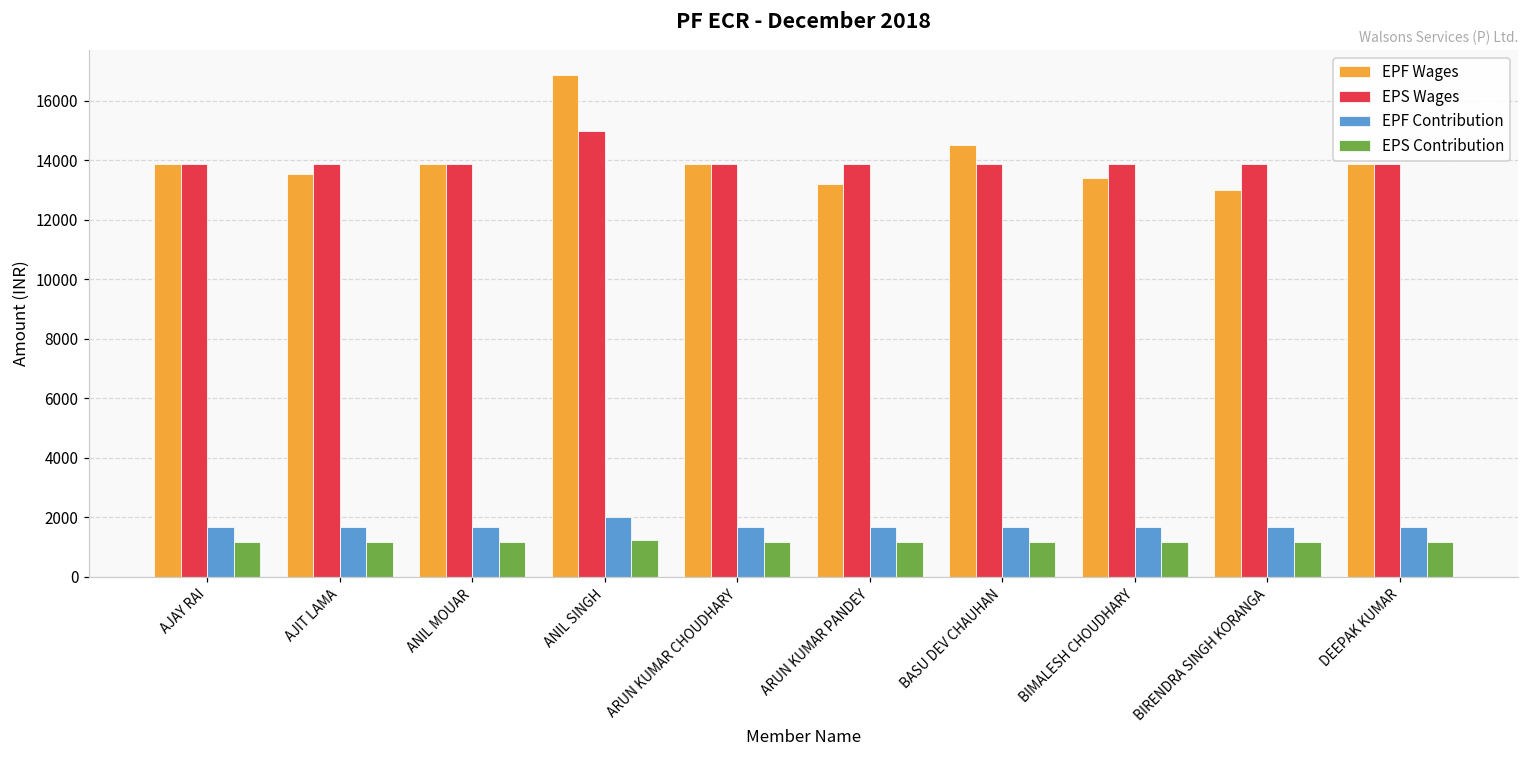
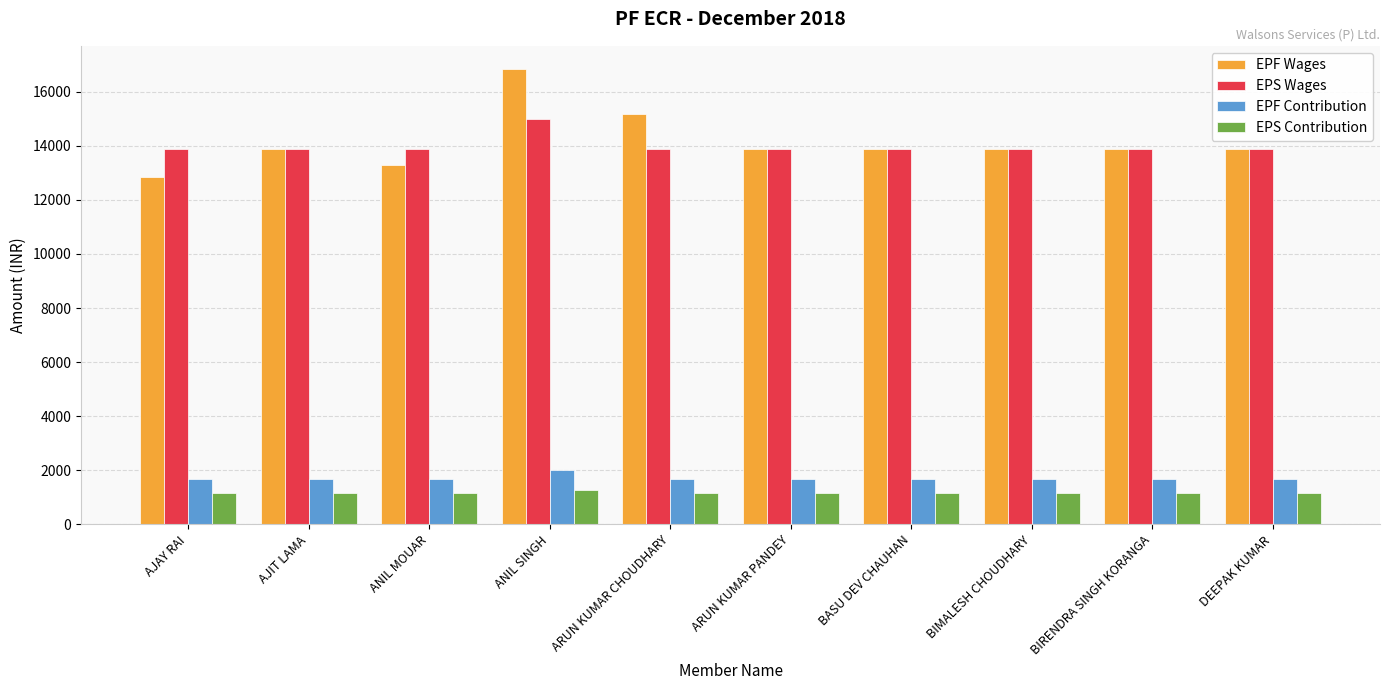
  {
    "EPF Wages": {
-     "AJAY RAI": 13900,
-     "AJIT LAMA": 13600,
-     "ANIL MOUAR": 13900,
+     "AJAY RAI": 12900,
+     "AJIT LAMA": 13900,
+     "ANIL MOUAR": 13300,
      "ANIL SINGH": 16900,
-     "ARUN KUMAR CHOUDHARY": 13900,
-     "ARUN KUMAR PANDEY": 13200,
-     "BASU DEV CHAUHAN": 14500,
-     "BIMALESH CHOUDHARY": 13400,
-     "BIRENDRA SINGH KORANGA": 13000,
+     "ARUN KUMAR CHOUDHARY": 15200,
+     "ARUN KUMAR PANDEY": 13900,
+     "BASU DEV CHAUHAN": 13900,
+     "BIMALESH CHOUDHARY": 13900,
+     "BIRENDRA SINGH KORANGA": 13900,
      "DEEPAK KUMAR": 13900
    },
    "EPS Wages": {
      "AJAY RAI": 13900,
      "AJIT LAMA": 13900,
      "ANIL MOUAR": 13900,
      "ANIL SINGH": 15000,
      "ARUN KUMAR CHOUDHARY": 13900,
      "ARUN KUMAR PANDEY": 13900,
      "BASU DEV CHAUHAN": 13900,
      "BIMALESH CHOUDHARY": 13900,
      "BIRENDRA SINGH KORANGA": 13900,
      "DEEPAK KUMAR": 13900
    },
    "EPF Contribution": {
      "AJAY RAI": 1700,
      "AJIT LAMA": 1700,
      "ANIL MOUAR": 1700,
      "ANIL SINGH": 2000,
      "ARUN KUMAR CHOUDHARY": 1700,
      "ARUN KUMAR PANDEY": 1700,
      "BASU DEV CHAUHAN": 1700,
      "BIMALESH CHOUDHARY": 1700,
      "BIRENDRA SINGH KORANGA": 1700,
      "DEEPAK KUMAR": 1700
    },
    "EPS Contribution": {
      "AJAY RAI": 1200,
      "AJIT LAMA": 1200,
      "ANIL MOUAR": 1200,
      "ANIL SINGH": 1300,
      "ARUN KUMAR CHOUDHARY": 1200,
      "ARUN KUMAR PANDEY": 1200,
      "BASU DEV CHAUHAN": 1200,
      "BIMALESH CHOUDHARY": 1200,
      "BIRENDRA SINGH KORANGA": 1200,
      "DEEPAK KUMAR": 1200
    }
  }
